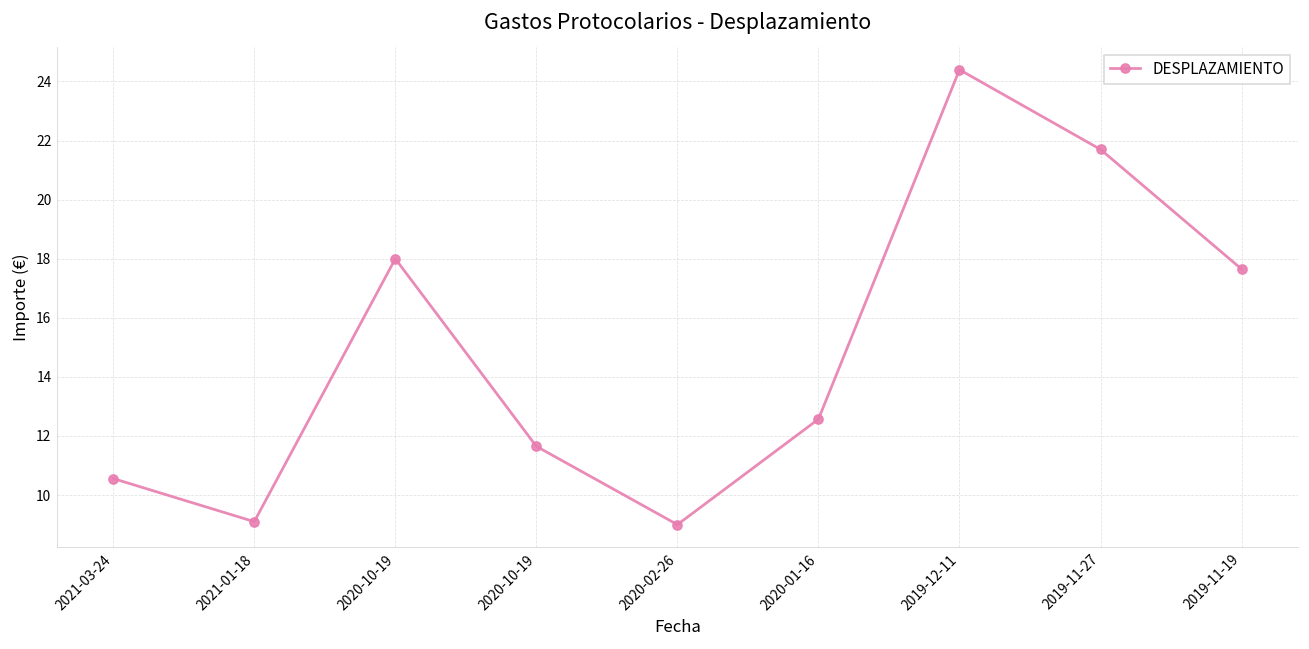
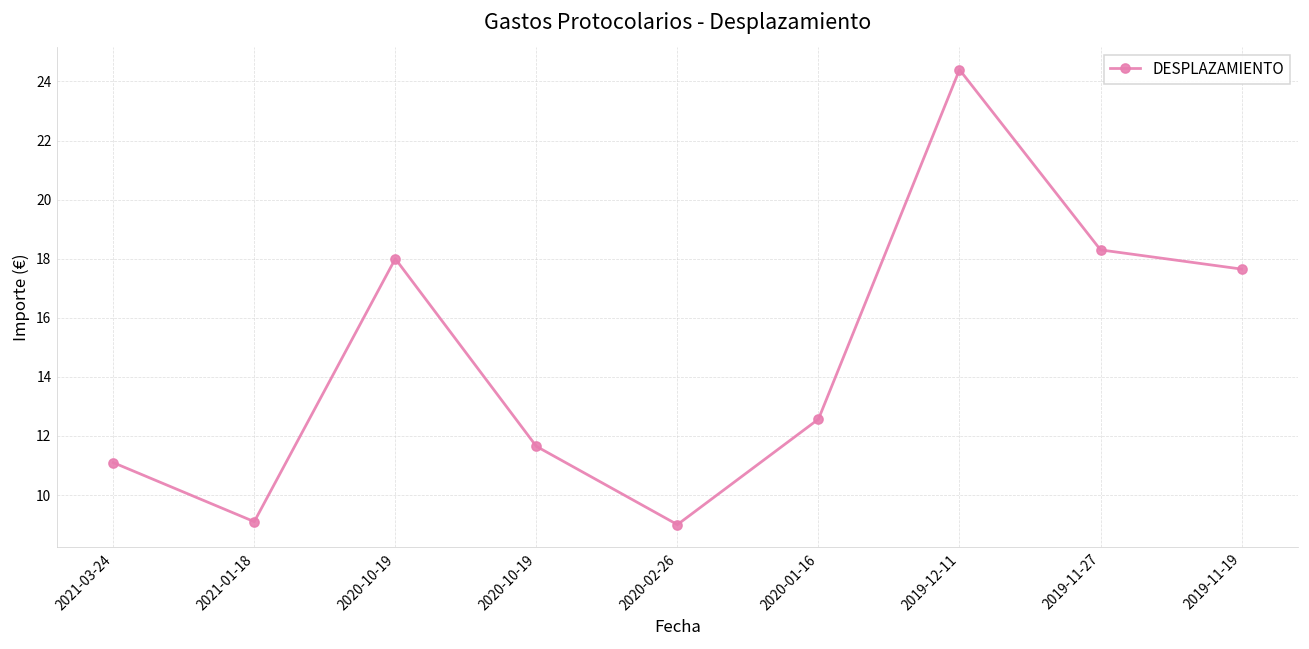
  {
-   "2021-03-24": 10.6,
+   "2021-03-24": 11.1,
    "2021-01-18": 9.1,
    "2020-02-26": 9.0,
    "2020-01-16": 12.6,
    "2019-12-11": 24.4,
-   "2019-11-27": 21.7,
+   "2019-11-27": 18.3,
    "2019-11-19": 17.7
  }
